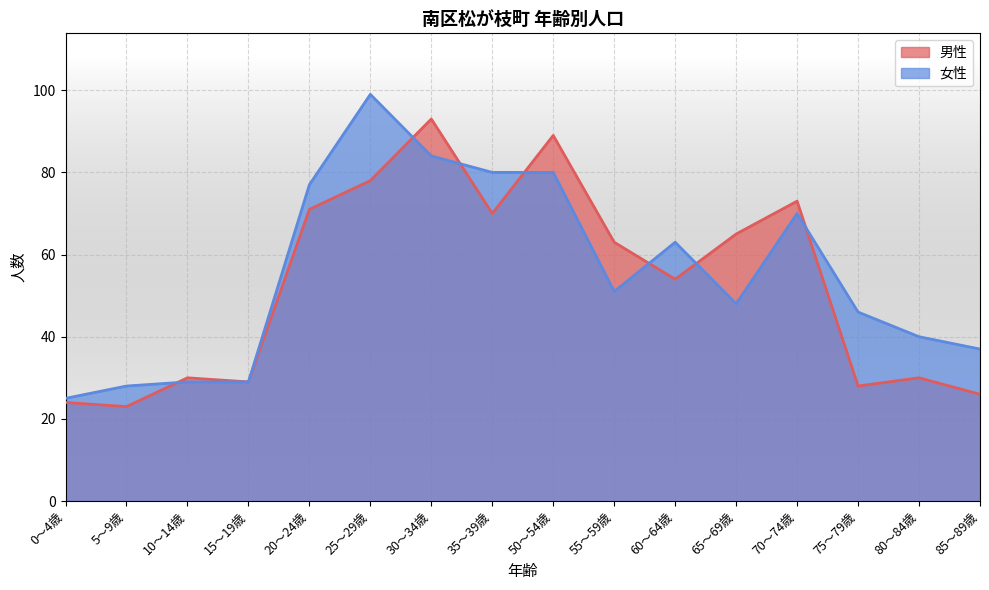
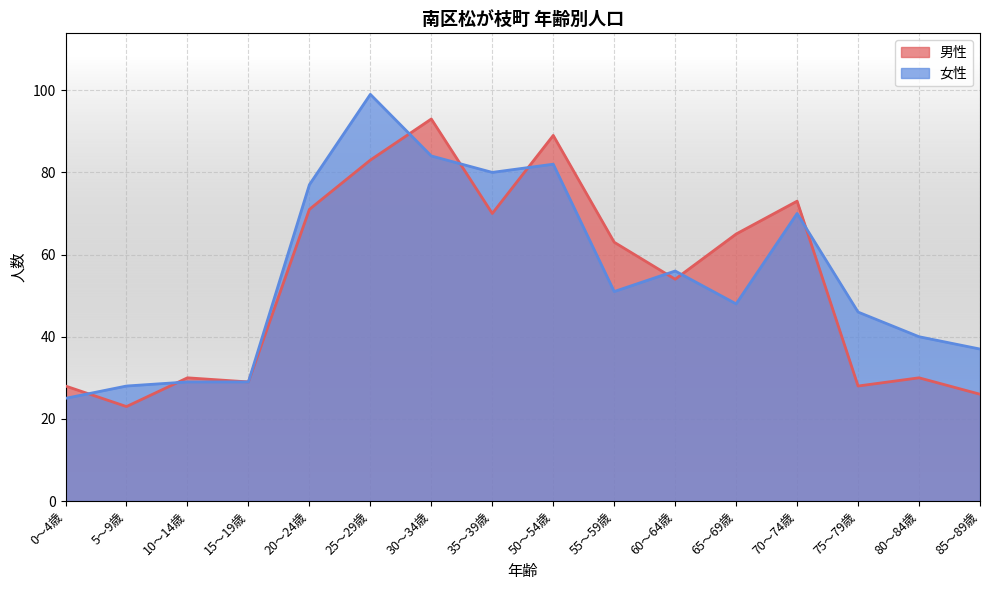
  {
    "男性": {
-     "0～4歳": 24,
+     "0～4歳": 28,
      "5～9歳": 23,
      "10～14歳": 30,
      "20～24歳": 71,
-     "25～29歳": 78,
+     "25～29歳": 83,
      "30～34歳": 93,
      "35～39歳": 70,
      "50～54歳": 89,
      "55～59歳": 63,
      "60～64歳": 54,
      "65～69歳": 65,
      "70～74歳": 73,
      "75～79歳": 28,
      "80～84歳": 30,
      "85～89歳": 26
    },
    "女性": {
      "0～4歳": 25,
      "5～9歳": 28,
      "10～14歳": 29,
      "20～24歳": 77,
      "25～29歳": 99,
      "30～34歳": 84,
      "35～39歳": 80,
-     "50～54歳": 80,
+     "50～54歳": 82,
      "55～59歳": 51,
-     "60～64歳": 63,
+     "60～64歳": 56,
      "65～69歳": 48,
      "70～74歳": 70,
      "75～79歳": 46,
      "80～84歳": 40,
      "85～89歳": 37
    }
  }
